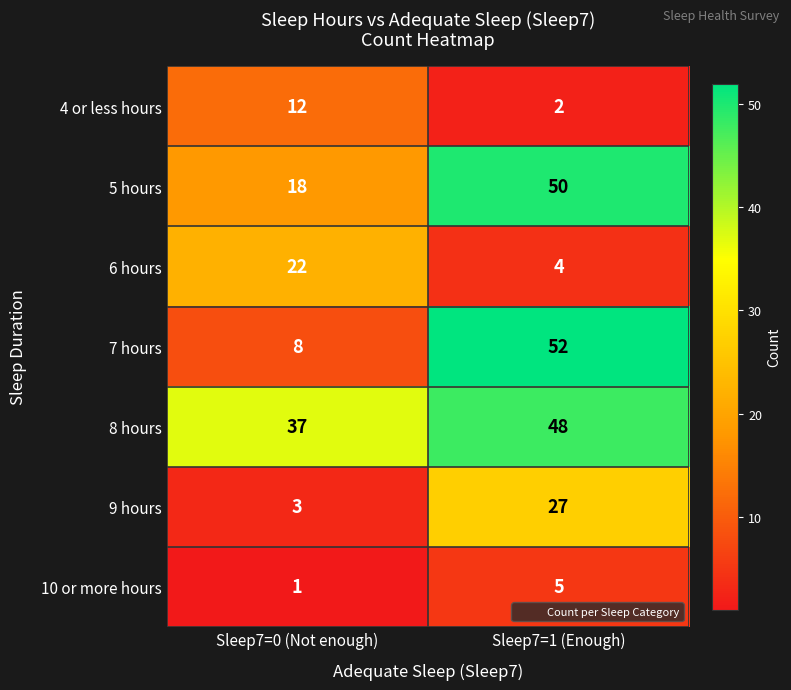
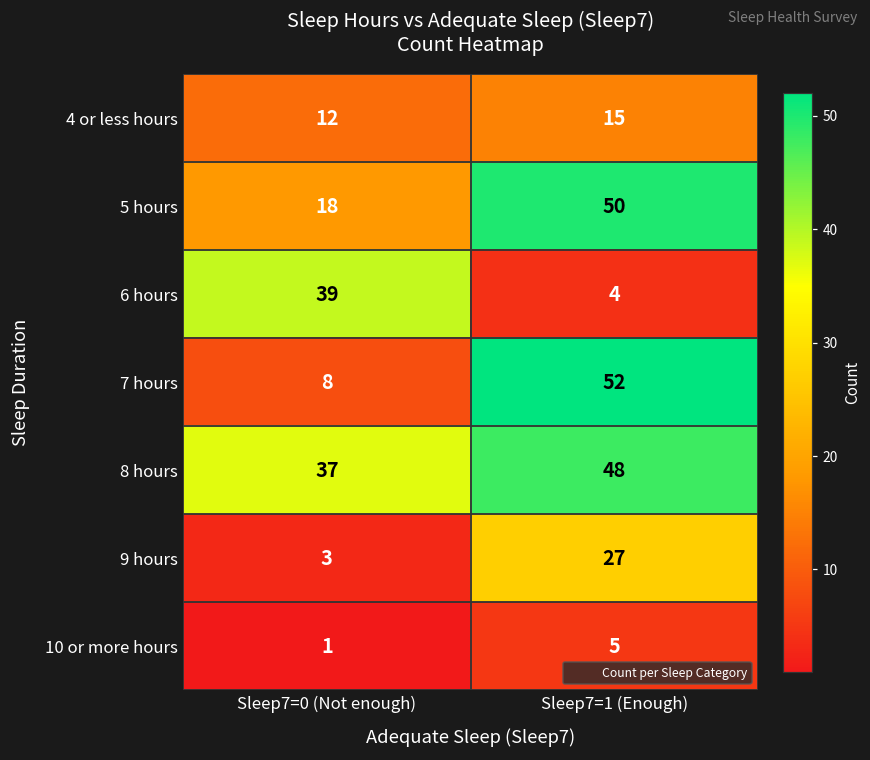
  {
    "4 or less hours": {
      "Sleep7=0 (Not enough)": 12,
-     "Sleep7=1 (Enough)": 2
+     "Sleep7=1 (Enough)": 15
    },
    "5 hours": {
      "Sleep7=0 (Not enough)": 18,
      "Sleep7=1 (Enough)": 50
    },
    "6 hours": {
-     "Sleep7=0 (Not enough)": 22,
+     "Sleep7=0 (Not enough)": 39,
      "Sleep7=1 (Enough)": 4
    },
    "7 hours": {
      "Sleep7=0 (Not enough)": 8,
      "Sleep7=1 (Enough)": 52
    },
    "8 hours": {
      "Sleep7=0 (Not enough)": 37,
      "Sleep7=1 (Enough)": 48
    },
    "9 hours": {
      "Sleep7=0 (Not enough)": 3,
      "Sleep7=1 (Enough)": 27
    },
    "10 or more hours": {
      "Sleep7=0 (Not enough)": 1,
      "Sleep7=1 (Enough)": 5
    }
  }
